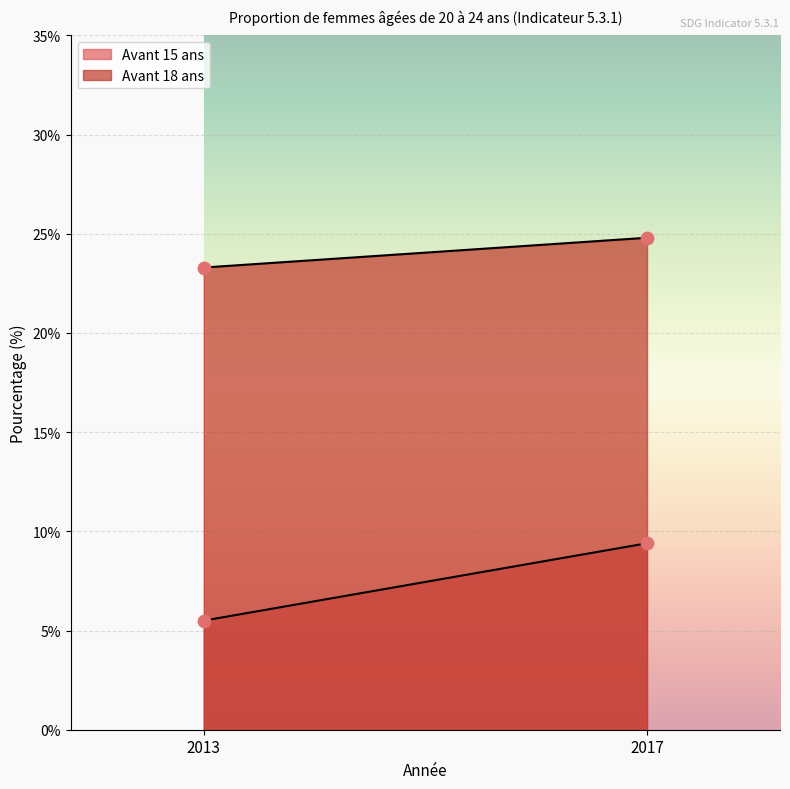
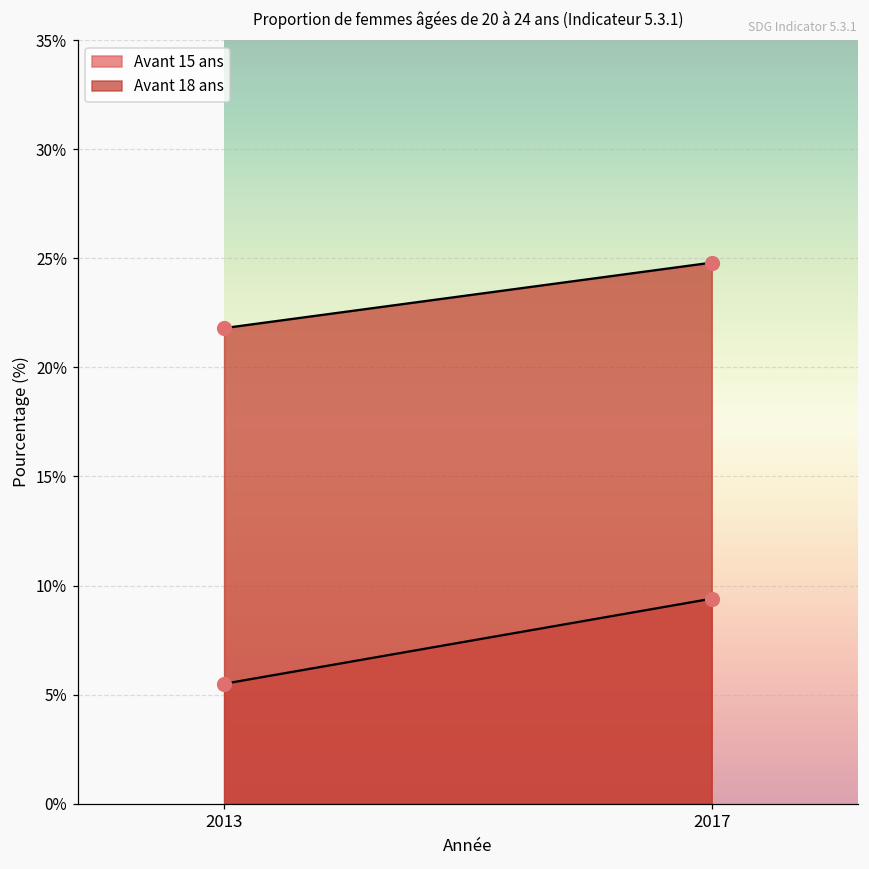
  {
    "Avant 15 ans": {
      "2013": "5.5%",
      "2017": "9.4%"
    },
    "Avant 18 ans": {
-     "2013": "23.3%",
+     "2013": "21.8%",
      "2017": "24.8%"
    }
  }
